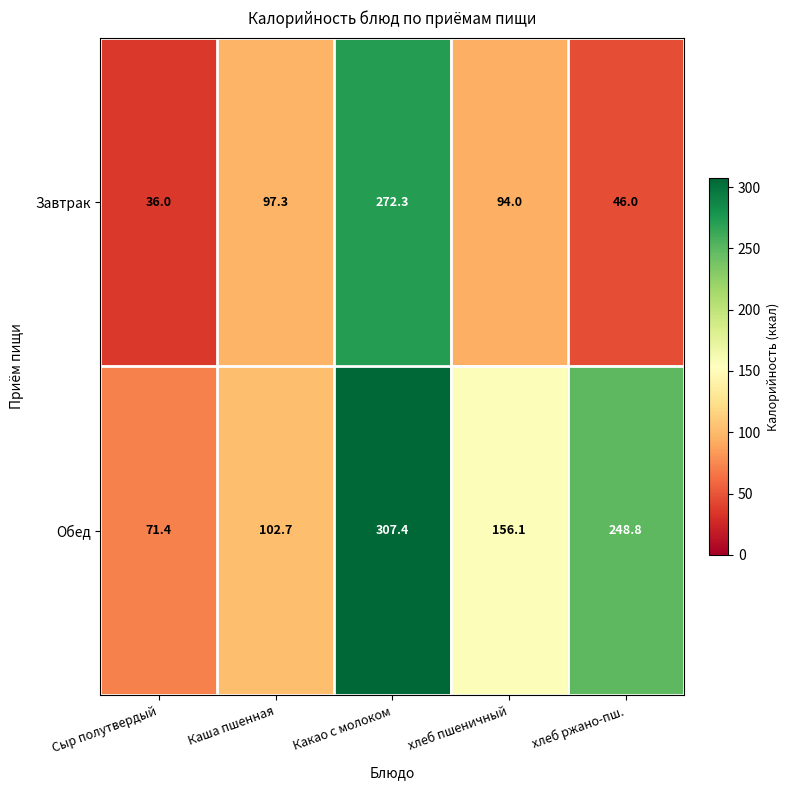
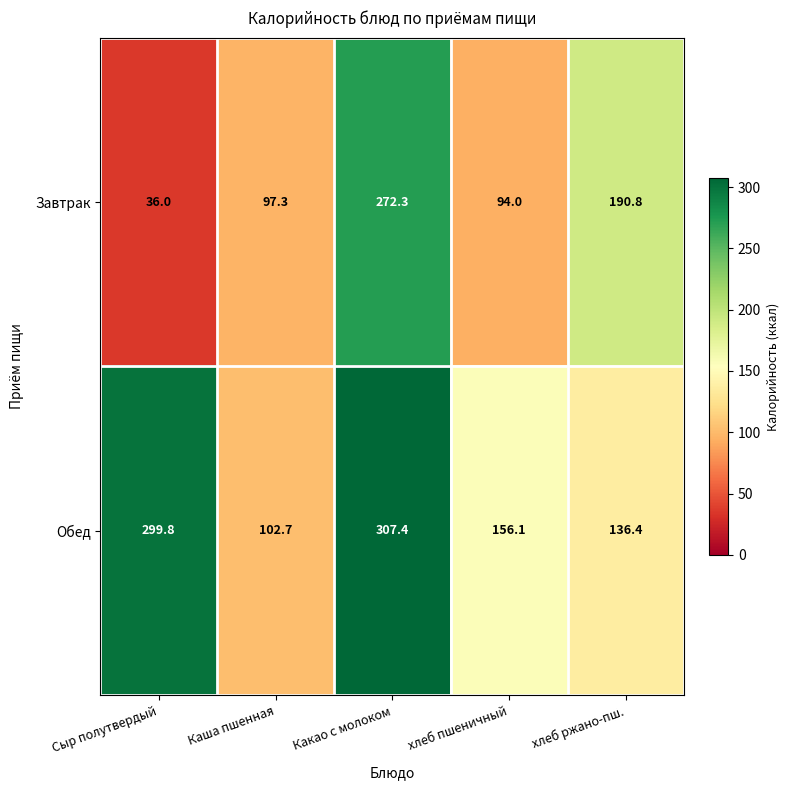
  {
    "Завтрак": {
      "Сыр полутвердый": 36.0,
      "Каша пшенная": 97.3,
      "Какао с молоком": 272.3,
      "хлеб пшеничный": 94.0,
-     "хлеб ржано-пш.": 46.0
+     "хлеб ржано-пш.": 190.8
    },
    "Обед": {
-     "Сыр полутвердый": 71.4,
+     "Сыр полутвердый": 299.8,
      "Каша пшенная": 102.7,
      "Какао с молоком": 307.4,
      "хлеб пшеничный": 156.1,
-     "хлеб ржано-пш.": 248.8
+     "хлеб ржано-пш.": 136.4
    }
  }
